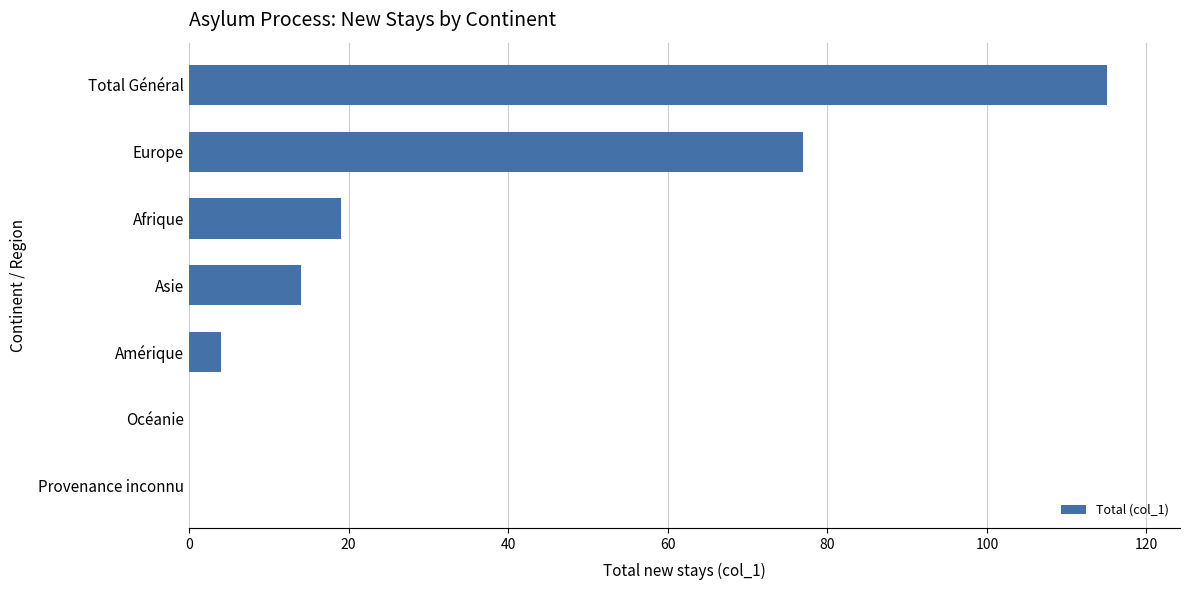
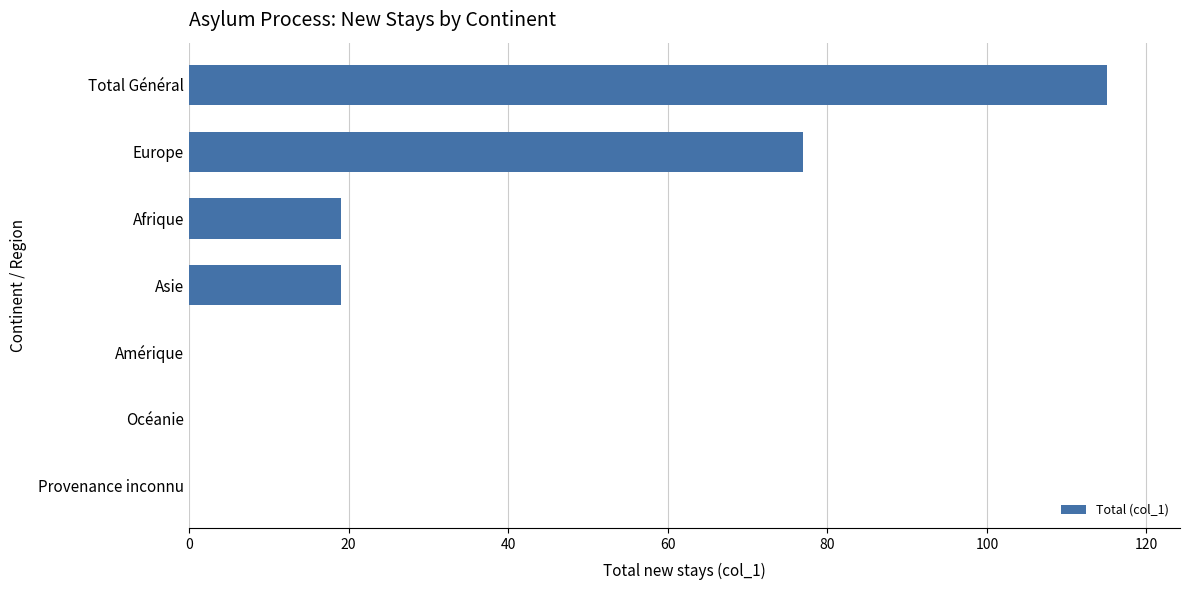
  {
    "Total Général": 115,
    "Europe": 77,
    "Afrique": 19,
-   "Asie": 14,
-   "Amérique": 4,
+   "Asie": 19,
+   "Amérique": 0,
    "Océanie": 0,
    "Provenance inconnu": 0
  }
